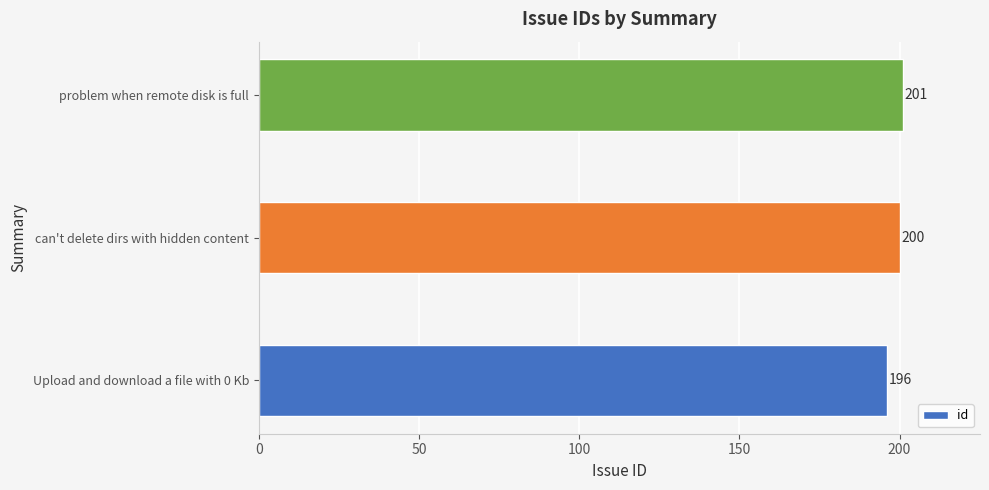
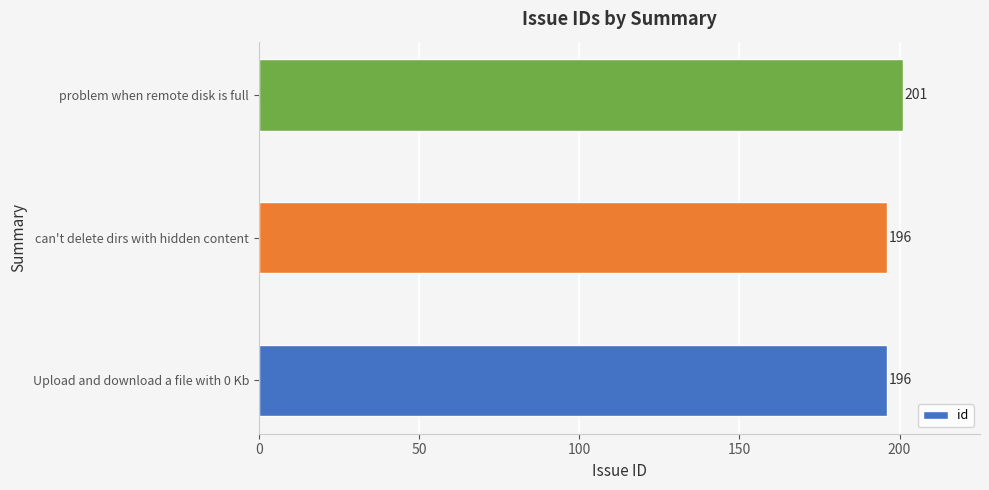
  {
    "problem when remote disk is full": 201,
-   "can't delete dirs with hidden content": 200,
+   "can't delete dirs with hidden content": 196,
    "Upload and download a file with 0 Kb": 196
  }
